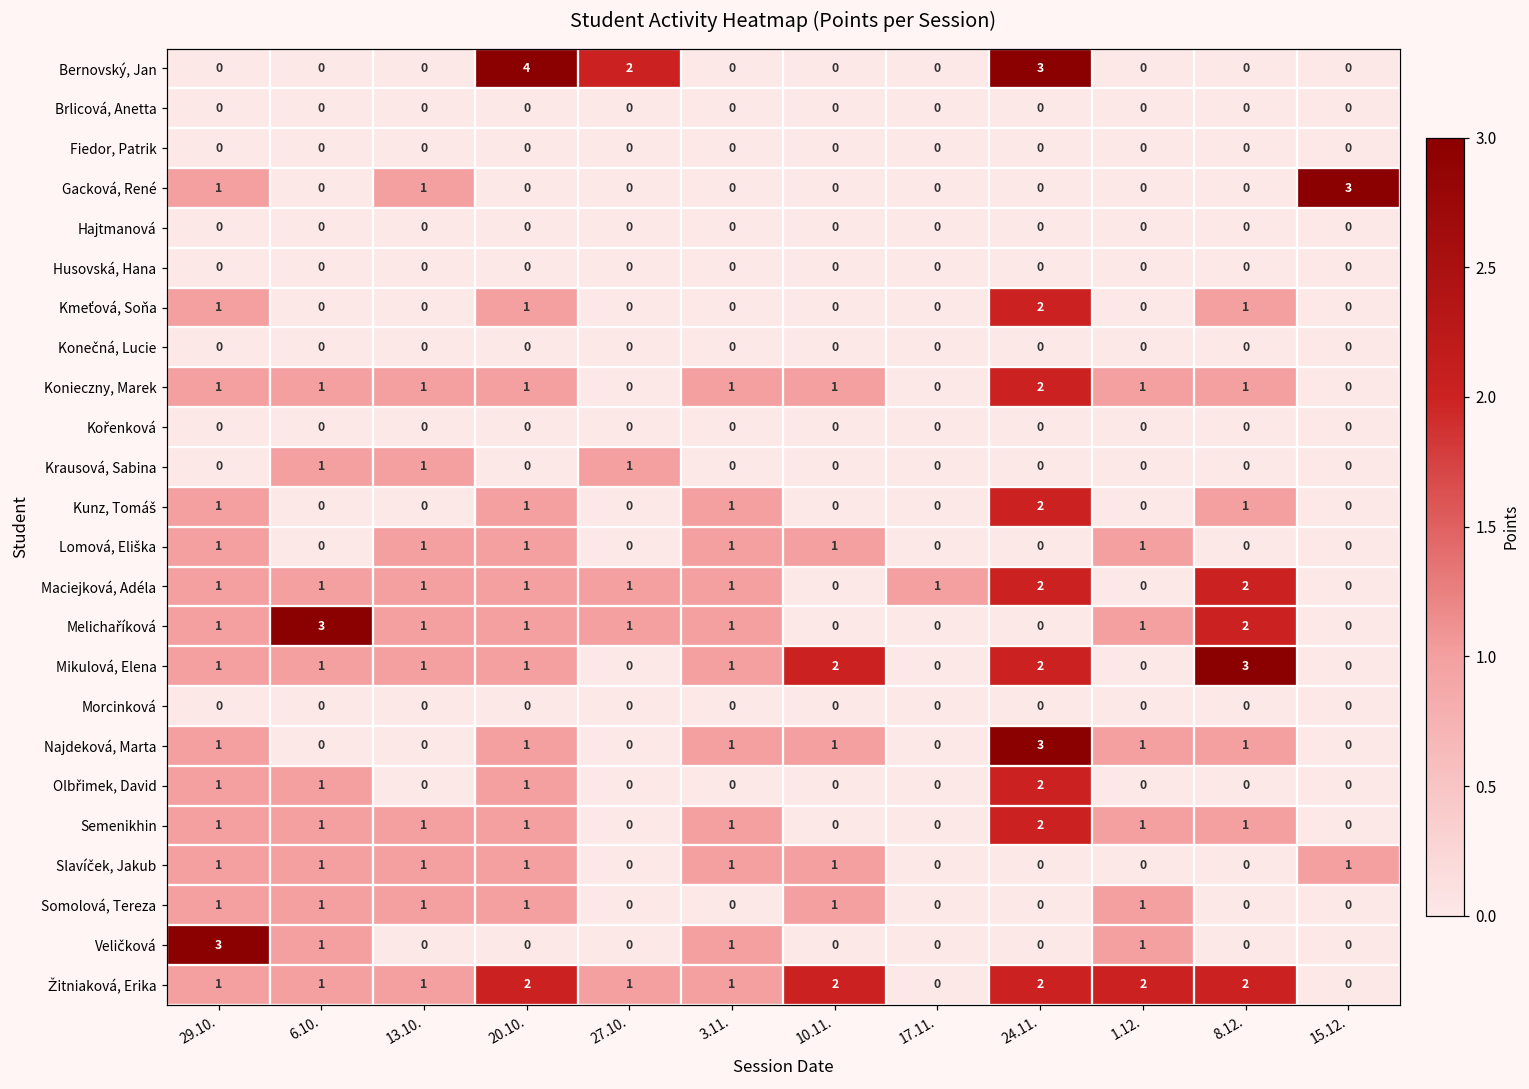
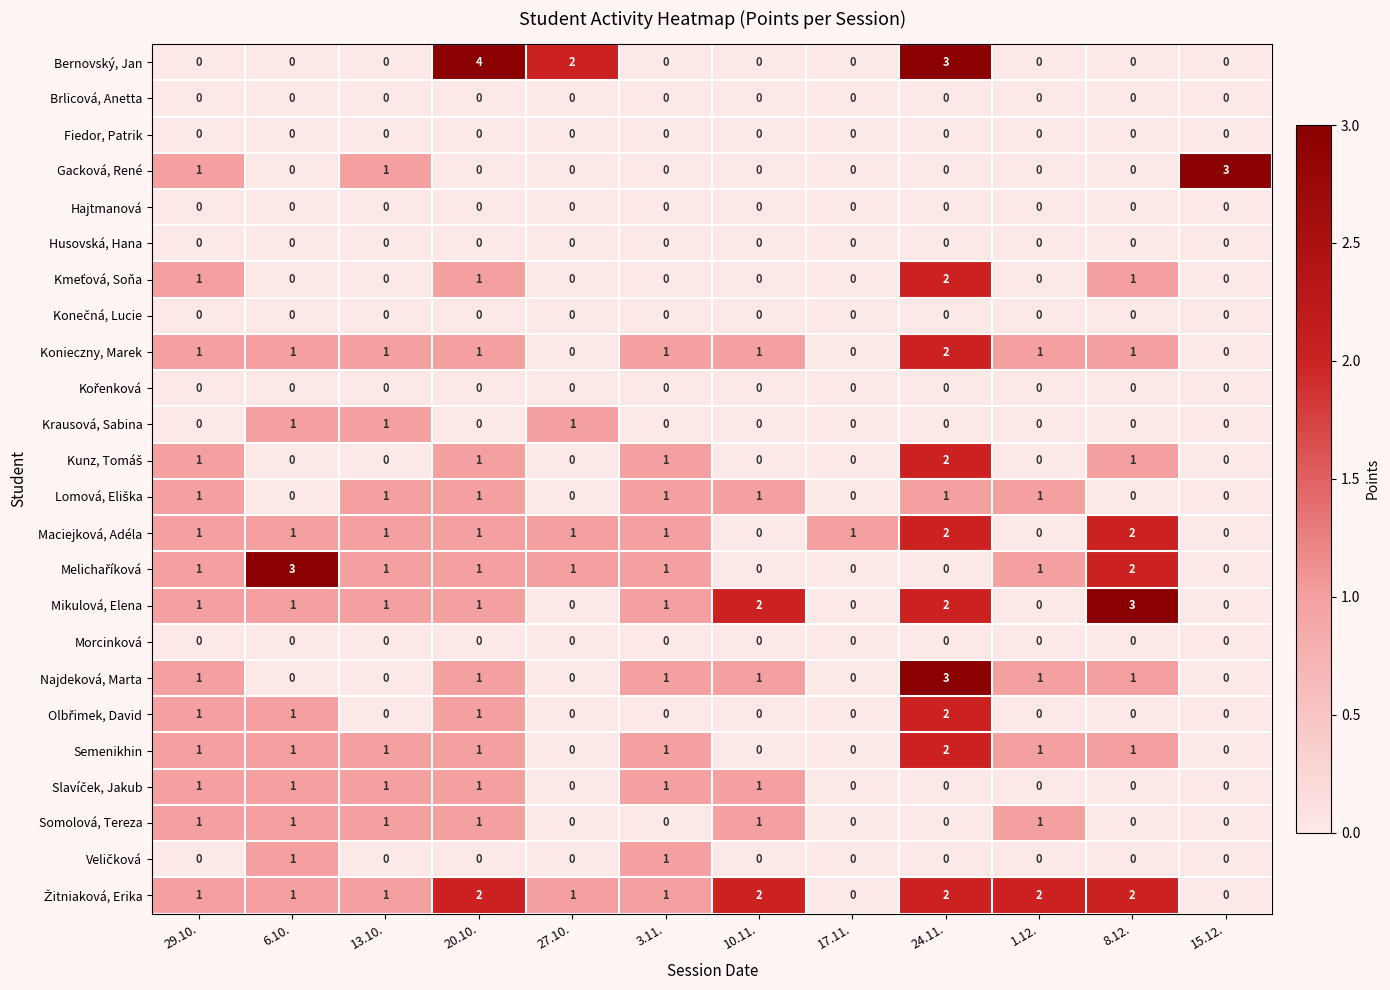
  {
    "Lomová, Eliška": {
      "29.10.": 1,
      "6.10.": 0,
      "13.10.": 1,
      "20.10.": 1,
      "27.10.": 0,
      "3.11.": 1,
      "10.11.": 1,
      "17.11.": 0,
-     "24.11.": 0,
+     "24.11.": 1,
      "1.12.": 1,
      "8.12.": 0,
      "15.12.": 0
    },
    "Slavíček, Jakub": {
      "29.10.": 1,
      "6.10.": 1,
      "13.10.": 1,
      "20.10.": 1,
      "27.10.": 0,
      "3.11.": 1,
      "10.11.": 1,
      "17.11.": 0,
      "24.11.": 0,
      "1.12.": 0,
      "8.12.": 0,
-     "15.12.": 1
+     "15.12.": 0
    },
    "Veličková": {
-     "29.10.": 3,
+     "29.10.": 0,
      "6.10.": 1,
      "13.10.": 0,
      "20.10.": 0,
      "27.10.": 0,
      "3.11.": 1,
      "10.11.": 0,
      "17.11.": 0,
      "24.11.": 0,
-     "1.12.": 1,
+     "1.12.": 0,
      "8.12.": 0,
      "15.12.": 0
    }
  }
